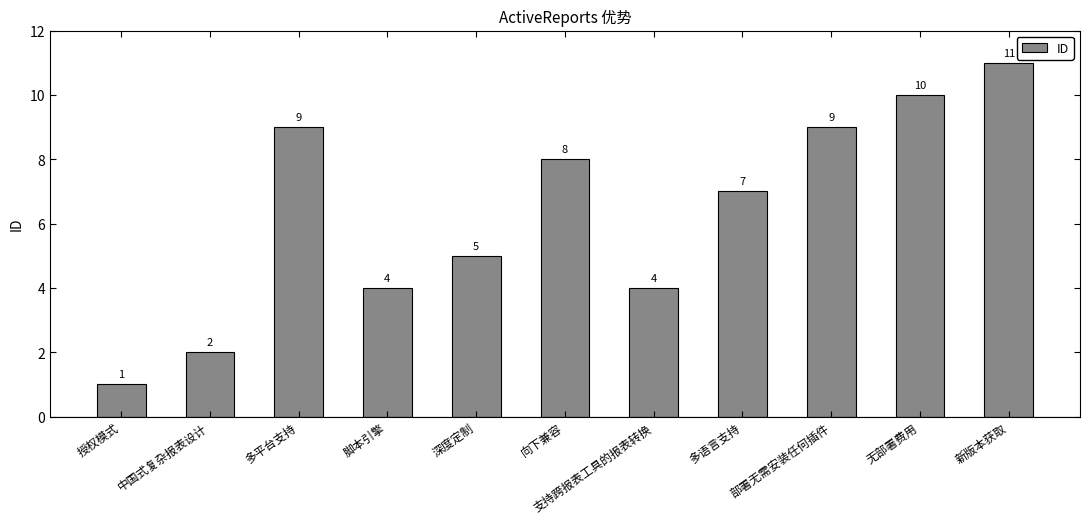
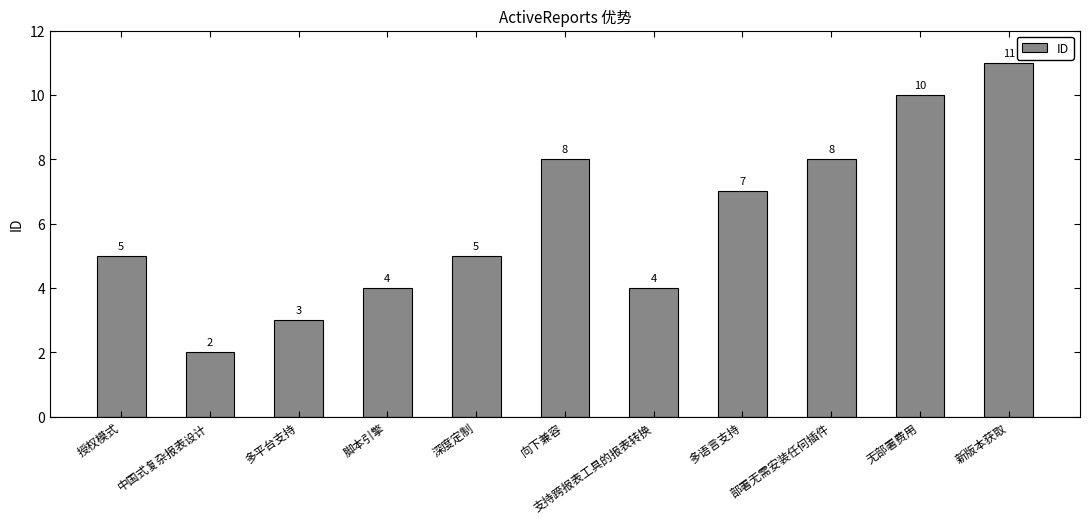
  {
-   "授权模式": 1,
+   "授权模式": 5,
    "中国式复杂报表设计": 2,
-   "多平台支持": 9,
+   "多平台支持": 3,
    "脚本引擎": 4,
    "深度定制": 5,
    "向下兼容": 8,
    "支持跨报表工具的报表转换": 4,
    "多语言支持": 7,
-   "部署无需安装任何插件": 9,
+   "部署无需安装任何插件": 8,
    "无部署费用": 10,
    "新版本获取": 11
  }
